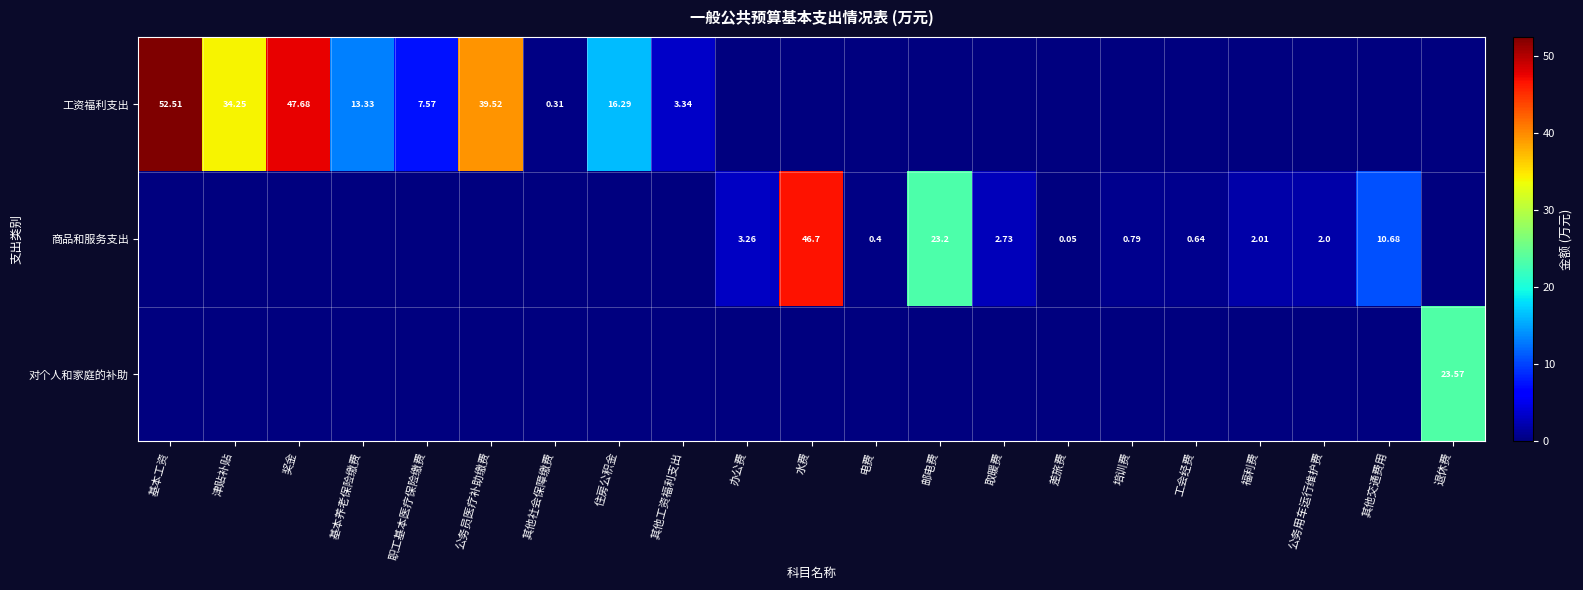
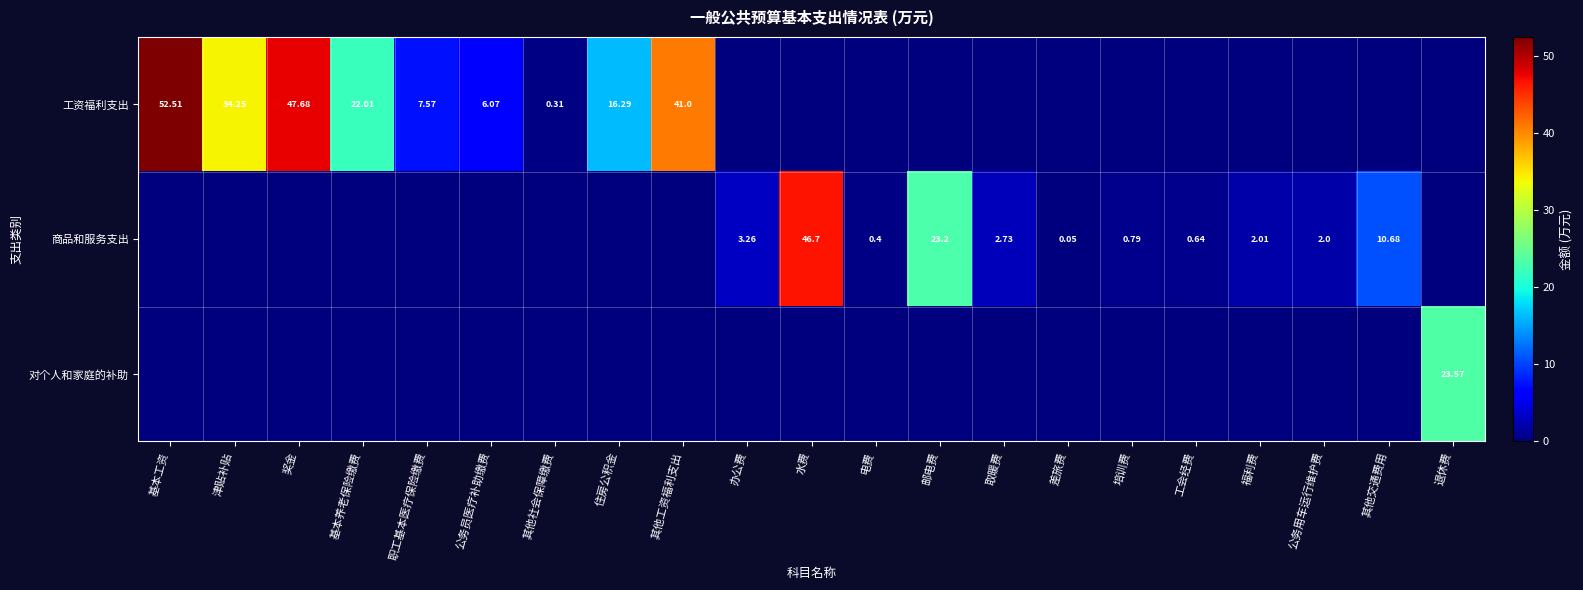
  {
    "工资福利支出": {
      "基本工资": 52.51,
      "津贴补贴": 34.25,
      "奖金": 47.68,
-     "基本养老保险缴费": 13.33,
+     "基本养老保险缴费": 22.01,
      "职工基本医疗保险缴费": 7.57,
-     "公务员医疗补助缴费": 39.52,
+     "公务员医疗补助缴费": 6.07,
      "其他社会保障缴费": 0.31,
      "住房公积金": 16.29,
-     "其他工资福利支出": 3.34
+     "其他工资福利支出": 41.0
    },
    "商品和服务支出": {
      "办公费": 3.26,
      "水费": 46.7,
      "电费": 0.4,
      "邮电费": 23.2,
      "取暖费": 2.73,
      "差旅费": 0.05,
      "培训费": 0.79,
      "工会经费": 0.64,
      "福利费": 2.01,
      "公务用车运行维护费": 2.0,
      "其他交通费用": 10.68
    },
    "对个人和家庭的补助": {
      "退休费": 23.57
    }
  }
